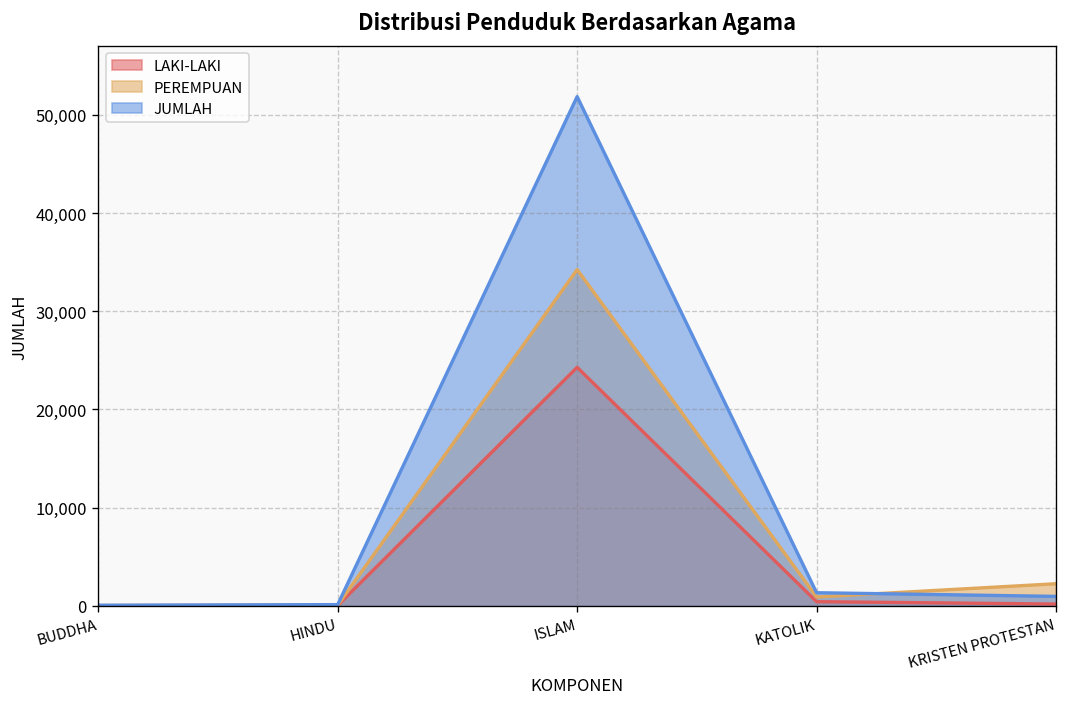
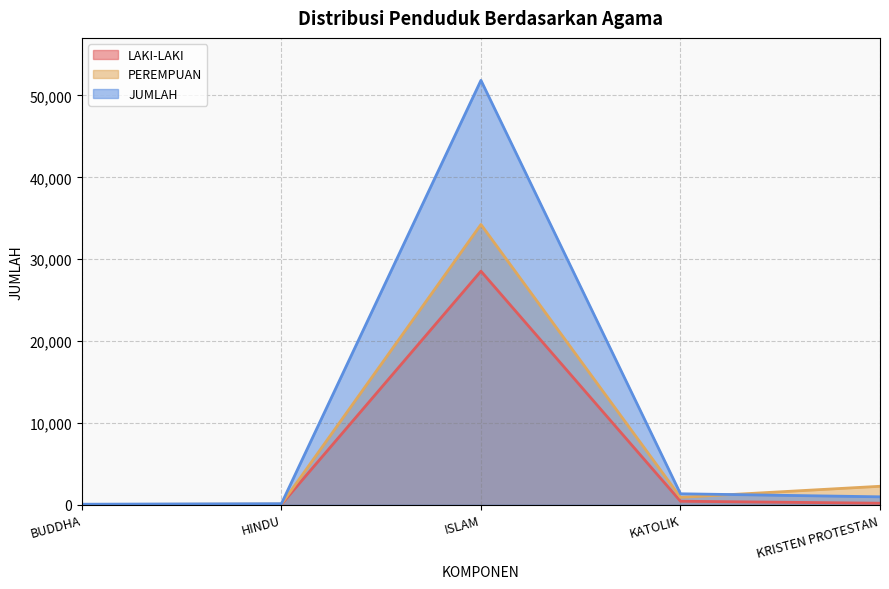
  {
    "LAKI-LAKI": {
-     "ISLAM": "24,000",
+     "ISLAM": "29,000",
      "KATOLIK": "0",
      "KRISTEN PROTESTAN": "0"
    },
    "PEREMPUAN": {
      "ISLAM": "34,000",
      "KATOLIK": "1,000",
      "KRISTEN PROTESTAN": "2,000"
    },
    "JUMLAH": {
      "ISLAM": "52,000",
      "KATOLIK": "1,000",
      "KRISTEN PROTESTAN": "1,000"
    }
  }
